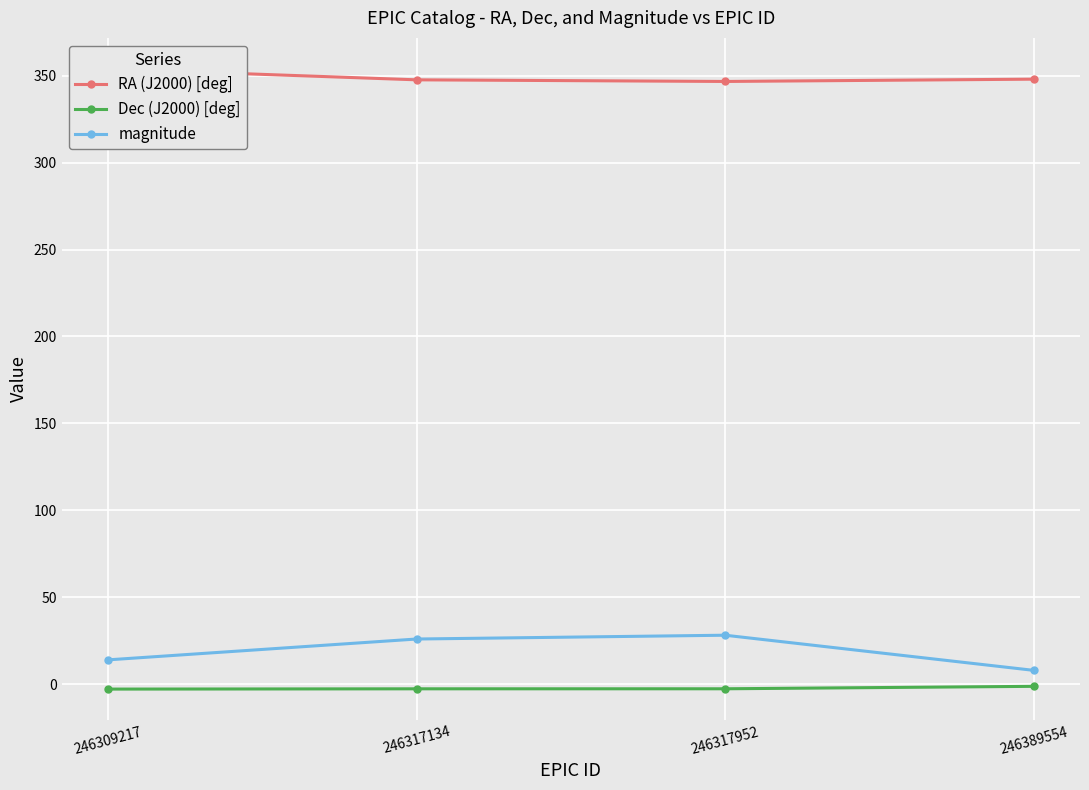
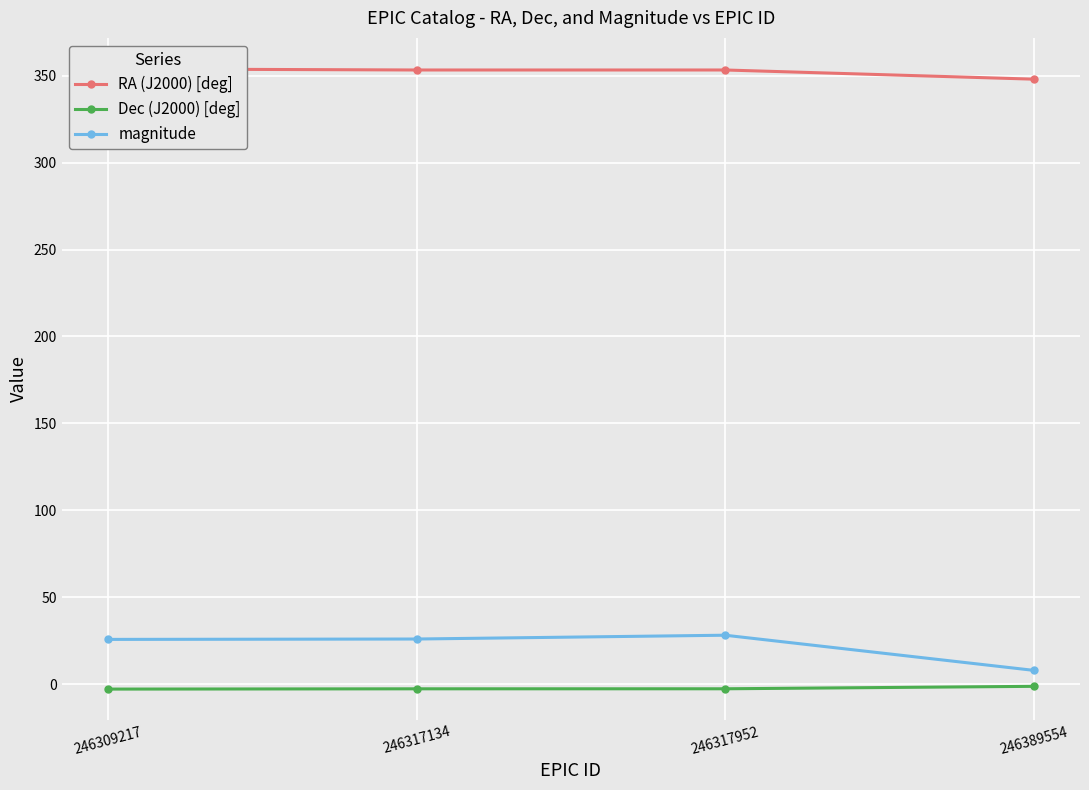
  {
    "RA (J2000) [deg]": {
-     "246317134": 348,
-     "246317952": 347,
+     "246317134": 353,
+     "246317952": 353,
      "246389554": 348
    },
    "Dec (J2000) [deg]": {
      "246309217": -3,
      "246317134": -3,
      "246317952": -3,
      "246389554": -1
    },
    "magnitude": {
-     "246309217": 14,
+     "246309217": 26,
      "246317134": 26,
      "246317952": 28,
      "246389554": 8
    }
  }
